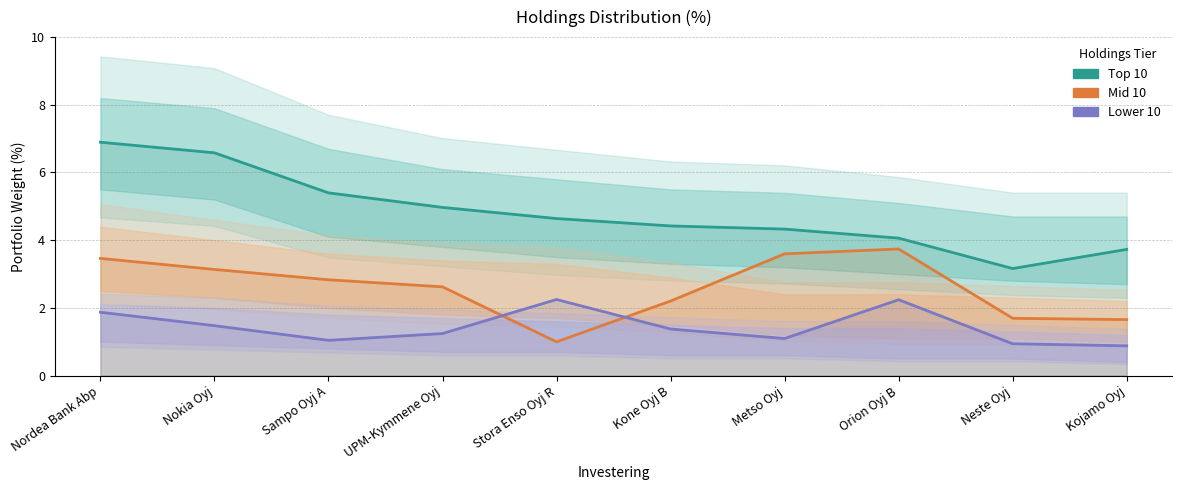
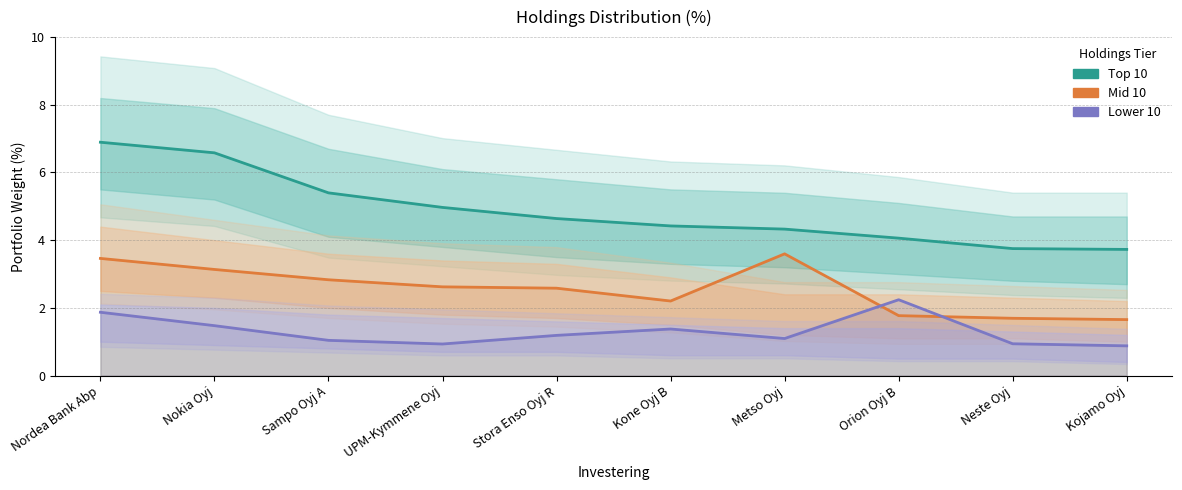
  {
    "Top 10": {
      "Nordea Bank Abp": 6.9,
      "Nokia Oyj": 6.6,
      "Sampo Oyj A": 5.4,
      "UPM-Kymmene Oyj": 5.0,
      "Stora Enso Oyj R": 4.6,
      "Kone Oyj B": 4.4,
      "Metso Oyj": 4.3,
      "Orion Oyj B": 4.1,
-     "Neste Oyj": 3.2,
+     "Neste Oyj": 3.8,
      "Kojamo Oyj": 3.7
    },
    "Mid 10": {
      "Nordea Bank Abp": 3.5,
      "Nokia Oyj": 3.1,
      "Sampo Oyj A": 2.8,
      "UPM-Kymmene Oyj": 2.6,
-     "Stora Enso Oyj R": 1.0,
+     "Stora Enso Oyj R": 2.6,
      "Kone Oyj B": 2.2,
      "Metso Oyj": 3.6,
-     "Orion Oyj B": 3.7,
+     "Orion Oyj B": 1.8,
      "Neste Oyj": 1.7,
      "Kojamo Oyj": 1.7
    },
    "Lower 10": {
      "Nordea Bank Abp": 1.9,
      "Nokia Oyj": 1.5,
      "Sampo Oyj A": 1.0,
-     "UPM-Kymmene Oyj": 1.2,
-     "Stora Enso Oyj R": 2.2,
+     "UPM-Kymmene Oyj": 0.9,
+     "Stora Enso Oyj R": 1.2,
      "Kone Oyj B": 1.4,
      "Metso Oyj": 1.1,
      "Orion Oyj B": 2.2,
      "Neste Oyj": 0.9,
      "Kojamo Oyj": 0.9
    }
  }
